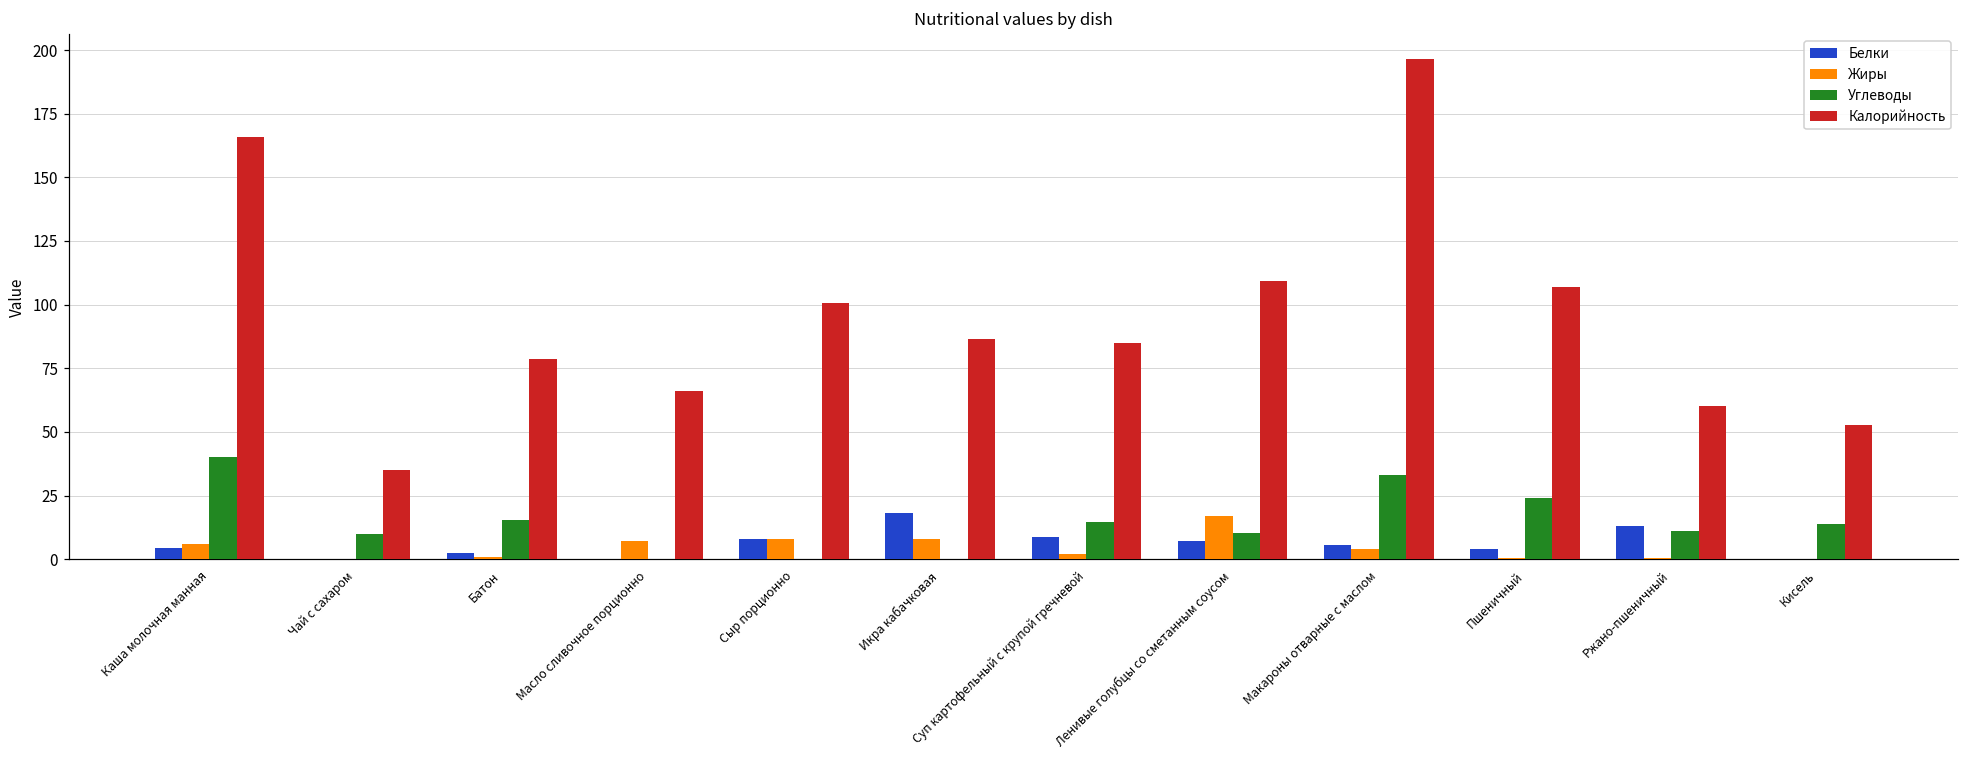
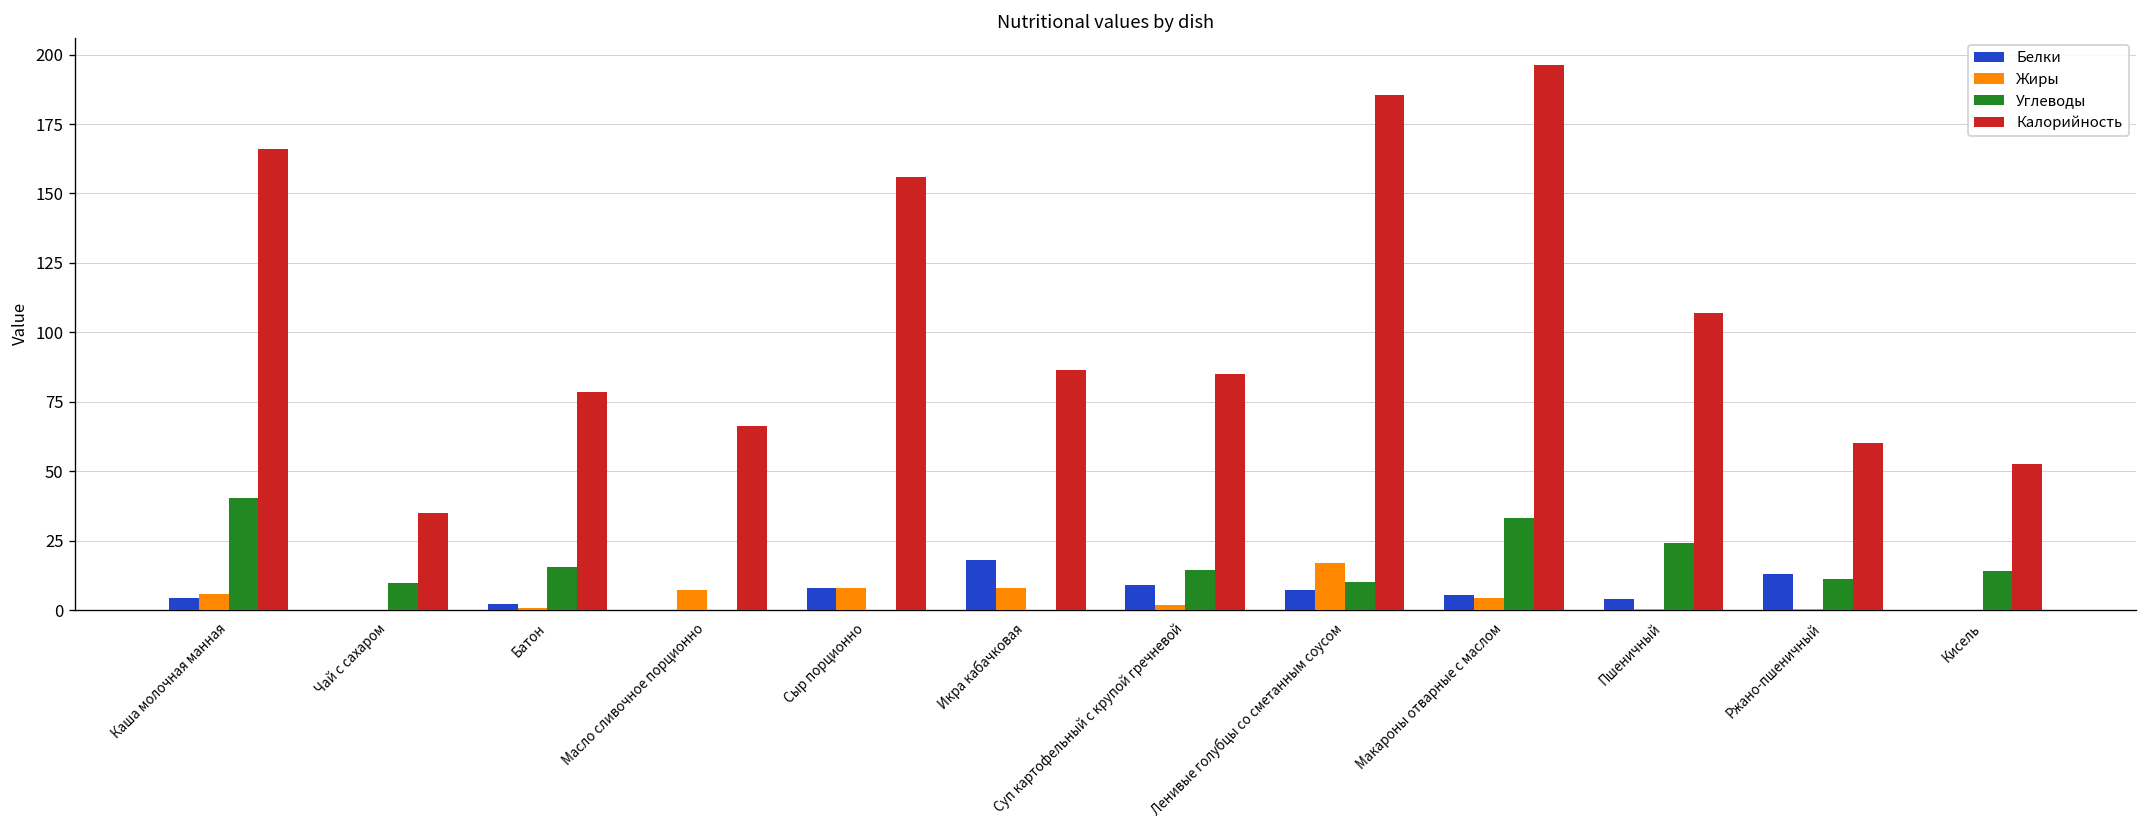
  {
    "Белки": {
      "Каша молочная манная": 4,
      "Батон": 2,
      "Сыр порционно": 8,
      "Икра кабачковая": 18,
      "Суп картофельный с крупой гречневой": 9,
      "Ленивые голубцы со сметанным соусом": 7,
      "Макароны отварные с маслом": 5,
      "Пшеничный": 4,
      "Ржано-пшеничный": 13,
      "Кисель": 0
    },
    "Жиры": {
      "Каша молочная манная": 6,
      "Масло сливочное порционно": 7,
      "Сыр порционно": 8,
      "Икра кабачковая": 8,
      "Суп картофельный с крупой гречневой": 2,
      "Ленивые голубцы со сметанным соусом": 17,
      "Макароны отварные с маслом": 4,
      "Кисель": 0
    },
    "Углеводы": {
      "Каша молочная манная": 40,
      "Чай с сахаром": 10,
      "Батон": 15,
      "Сыр порционно": 0,
      "Икра кабачковая": 0,
      "Суп картофельный с крупой гречневой": 15,
      "Ленивые голубцы со сметанным соусом": 10,
      "Макароны отварные с маслом": 33,
      "Пшеничный": 24,
      "Ржано-пшеничный": 11,
      "Кисель": 14
    },
    "Калорийность": {
      "Каша молочная манная": 166,
      "Чай с сахаром": 35,
      "Батон": 79,
      "Масло сливочное порционно": 66,
-     "Сыр порционно": 101,
+     "Сыр порционно": 156,
      "Икра кабачковая": 86,
      "Суп картофельный с крупой гречневой": 85,
-     "Ленивые голубцы со сметанным соусом": 109,
+     "Ленивые голубцы со сметанным соусом": 185,
      "Макароны отварные с маслом": 196,
      "Пшеничный": 107,
      "Ржано-пшеничный": 60,
      "Кисель": 53
    }
  }
